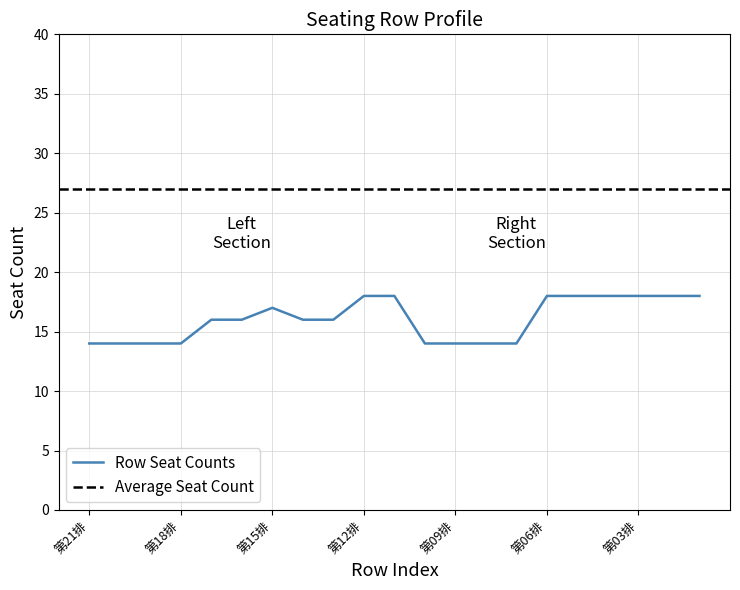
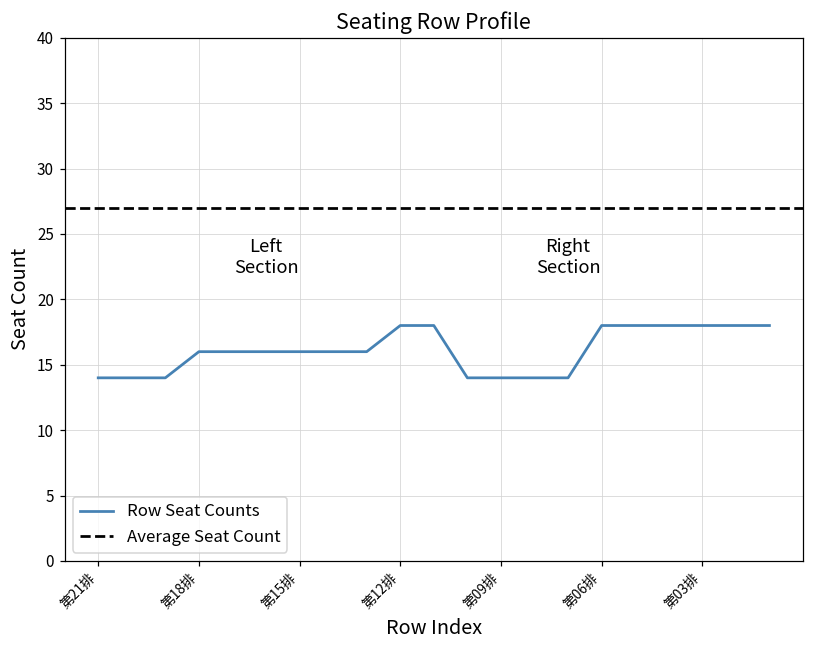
  {
    "第21排": 14,
-   "第18排": 14,
-   "第15排": 17,
+   "第18排": 16,
+   "第15排": 16,
    "第12排": 18,
    "第09排": 14,
    "第06排": 18,
    "第03排": 18
  }
